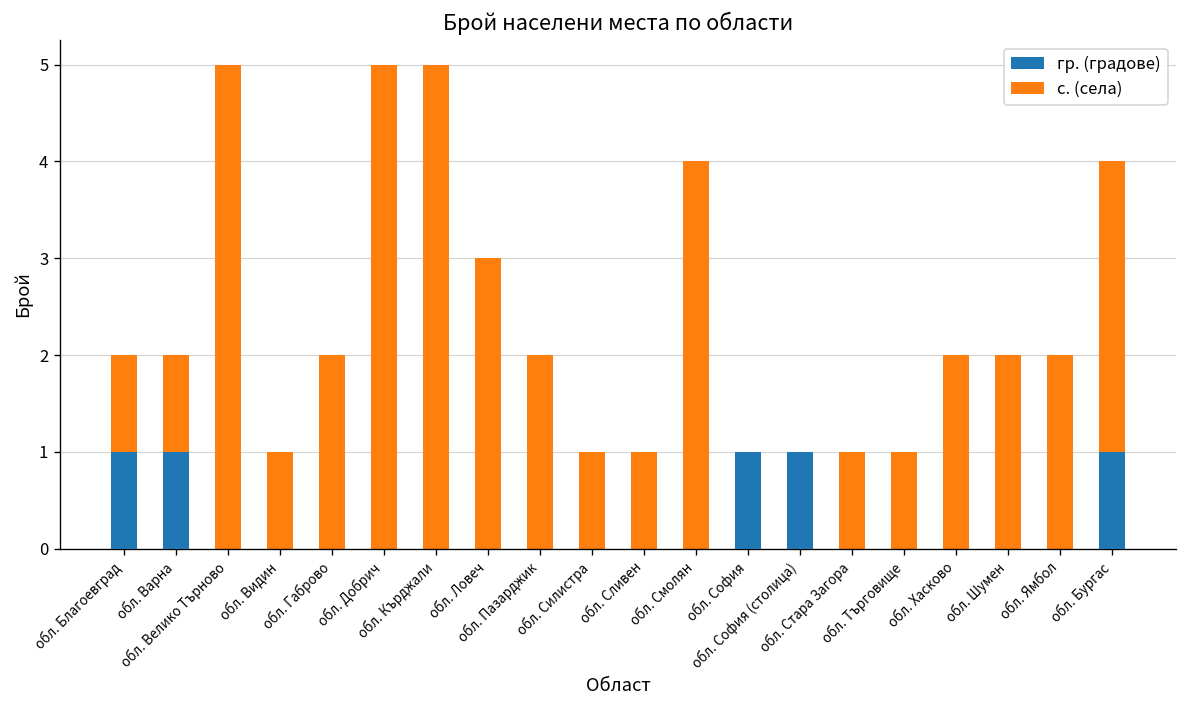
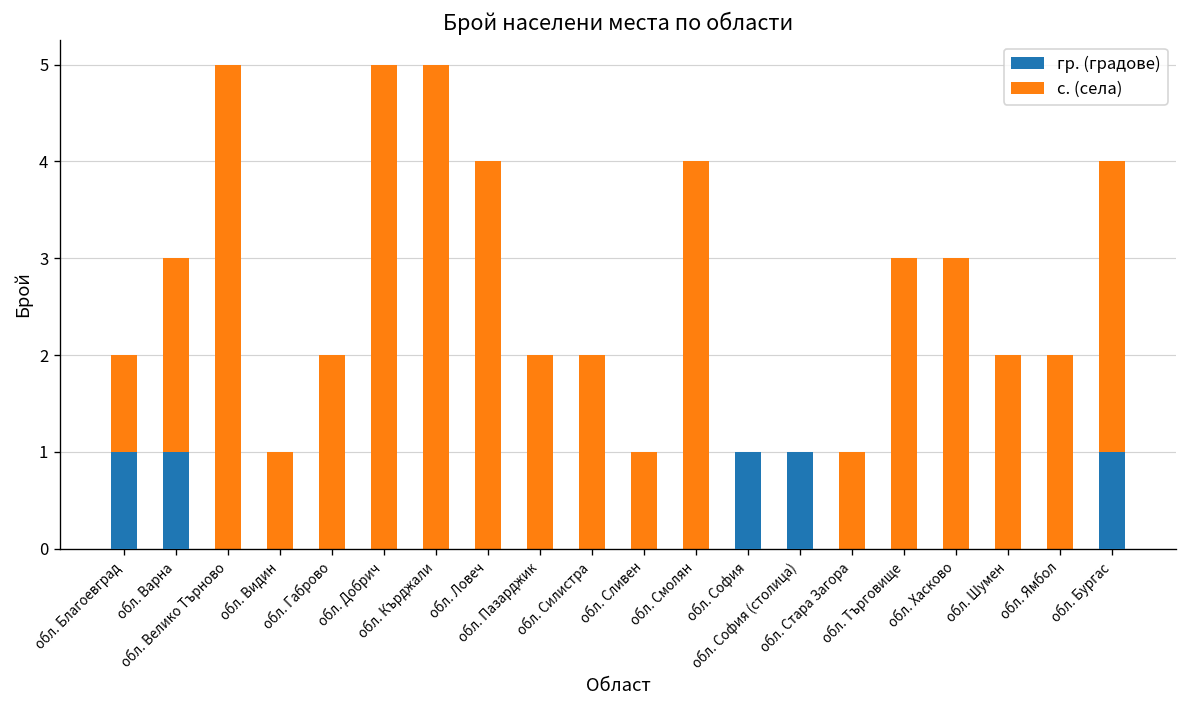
  {
    "гр. (градове)": {
      "обл. Велико Търново": 0,
      "обл. Видин": 0,
      "обл. Габрово": 0,
      "обл. Добрич": 0,
      "обл. Кърджали": 0,
      "обл. Ловеч": 0,
      "обл. Пазарджик": 0,
      "обл. Силистра": 0,
      "обл. Сливен": 0,
      "обл. Смолян": 0,
      "обл. София": 1,
      "обл. София (столица)": 1,
      "обл. Стара Загора": 0,
      "обл. Търговище": 0,
      "обл. Хасково": 0,
      "обл. Шумен": 0,
      "обл. Ямбол": 0
    },
    "с. (села)": {
      "обл. Благоевград": 2,
-     "обл. Варна": 2,
+     "обл. Варна": 3,
      "обл. Велико Търново": 5,
      "обл. Видин": 1,
      "обл. Габрово": 2,
      "обл. Добрич": 5,
      "обл. Кърджали": 5,
-     "обл. Ловеч": 3,
+     "обл. Ловеч": 4,
      "обл. Пазарджик": 2,
-     "обл. Силистра": 1,
+     "обл. Силистра": 2,
      "обл. Сливен": 1,
      "обл. Смолян": 4,
      "обл. София": 1,
      "обл. София (столица)": 0,
      "обл. Стара Загора": 1,
-     "обл. Търговище": 1,
-     "обл. Хасково": 2,
+     "обл. Търговище": 3,
+     "обл. Хасково": 3,
      "обл. Шумен": 2,
      "обл. Ямбол": 2,
      "обл. Бургас": 4
    }
  }
